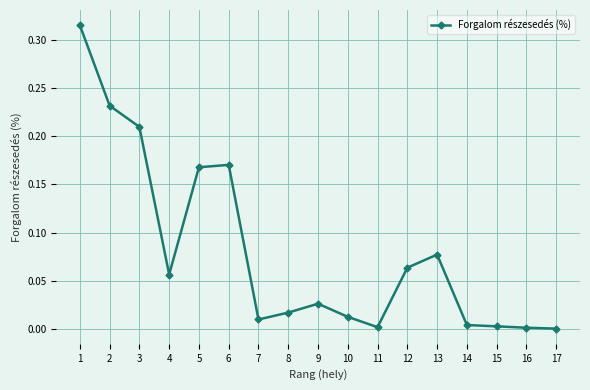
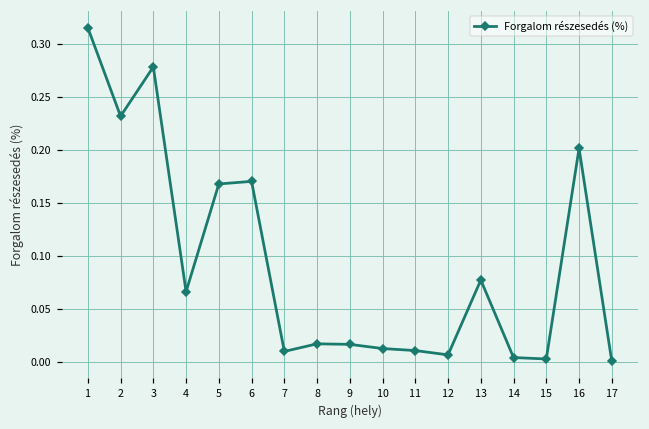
  {
    "1": 0.32,
    "2": 0.23,
-   "3": 0.21,
-   "4": 0.06,
+   "3": 0.28,
+   "4": 0.07,
    "5": 0.17,
    "6": 0.17,
    "7": 0.01,
    "8": 0.02,
-   "9": 0.03,
+   "9": 0.02,
    "10": 0.01,
-   "11": 0.00,
-   "12": 0.06,
+   "11": 0.01,
+   "12": 0.01,
    "13": 0.08,
    "14": 0.00,
    "15": 0.00,
-   "16": 0.00,
+   "16": 0.20,
    "17": 0.00
  }
